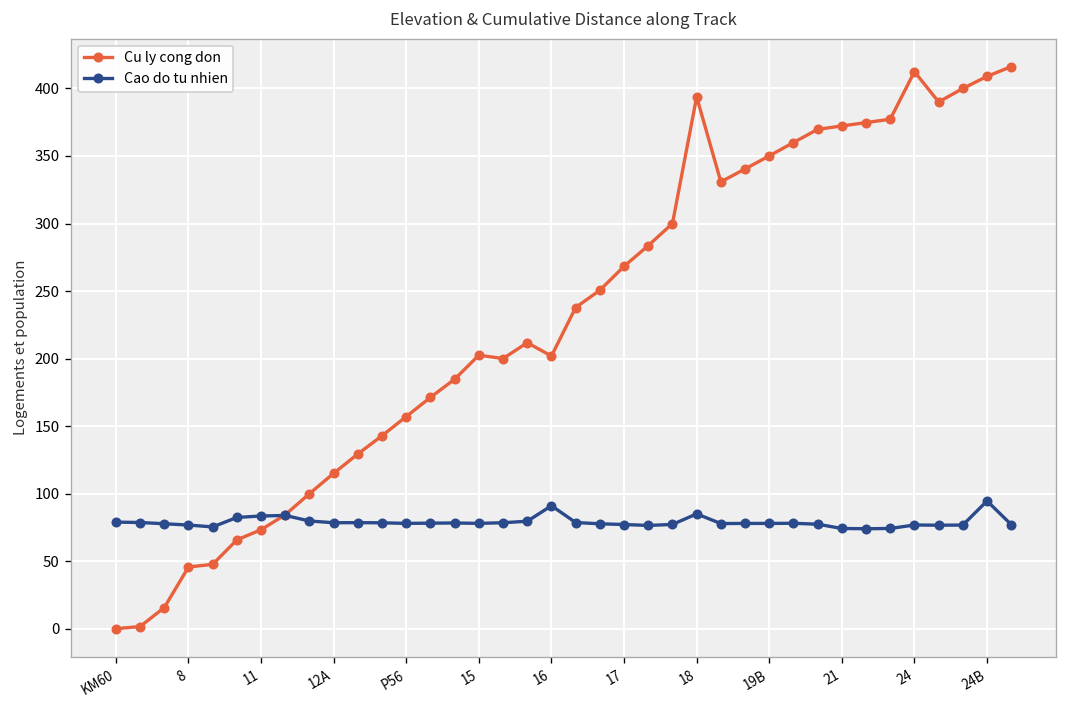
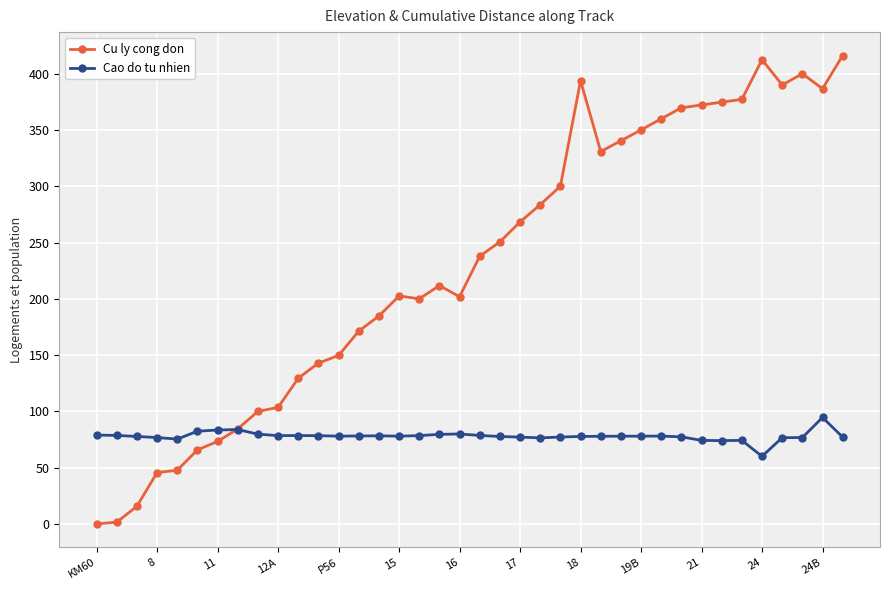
  {
    "Cu ly cong don": {
      "KM60": 0,
      "8": 46,
      "11": 73,
-     "12A": 115,
-     "P56": 157,
+     "12A": 103,
+     "P56": 150,
      "15": 203,
      "16": 202,
      "17": 268,
      "18": 394,
      "19B": 350,
      "21": 372,
      "24": 412,
-     "24B": 409
+     "24B": 387
    },
    "Cao do tu nhien": {
      "KM60": 79,
      "8": 77,
      "11": 83,
      "12A": 78,
      "P56": 78,
      "15": 78,
-     "16": 91,
+     "16": 80,
      "17": 77,
-     "18": 85,
+     "18": 78,
      "19B": 78,
      "21": 74,
-     "24": 77,
+     "24": 60,
      "24B": 95
    }
  }
